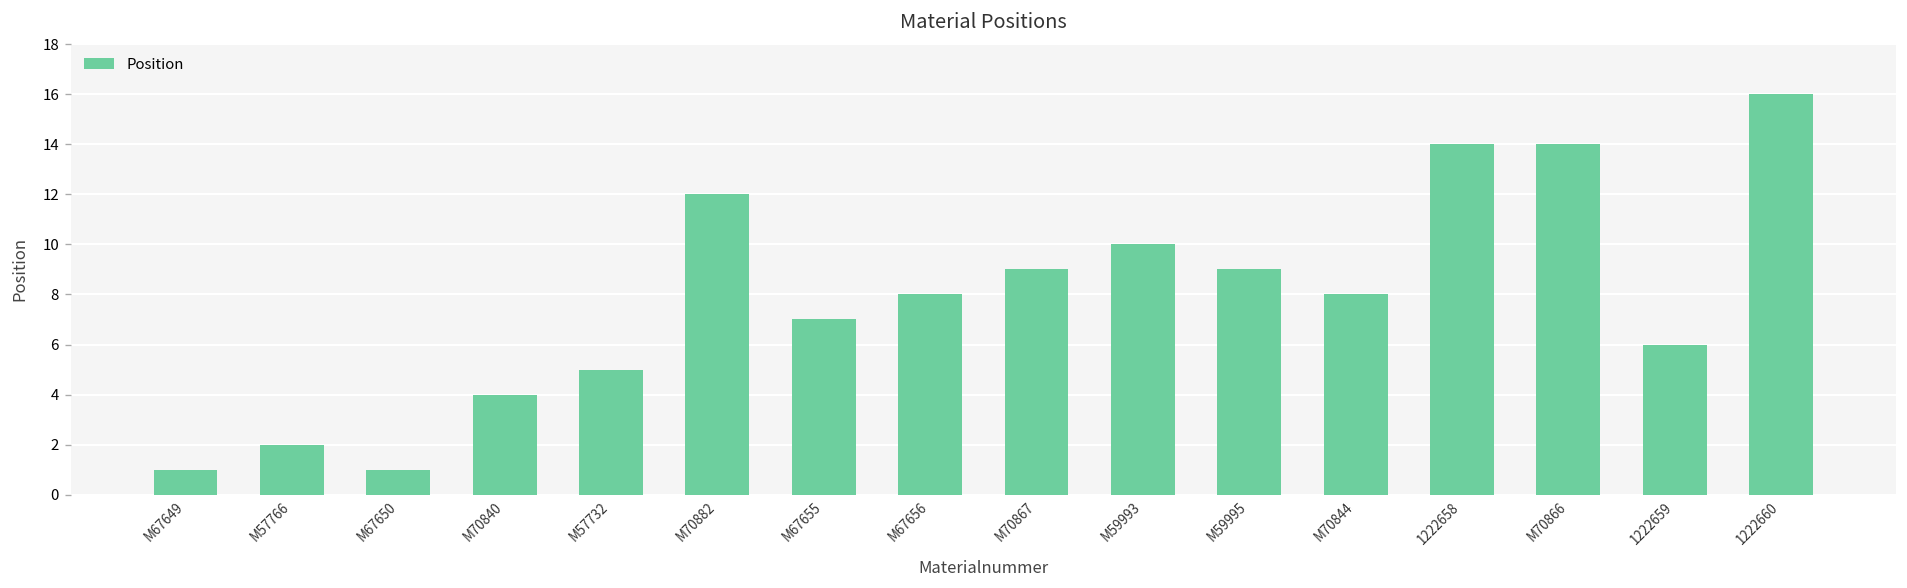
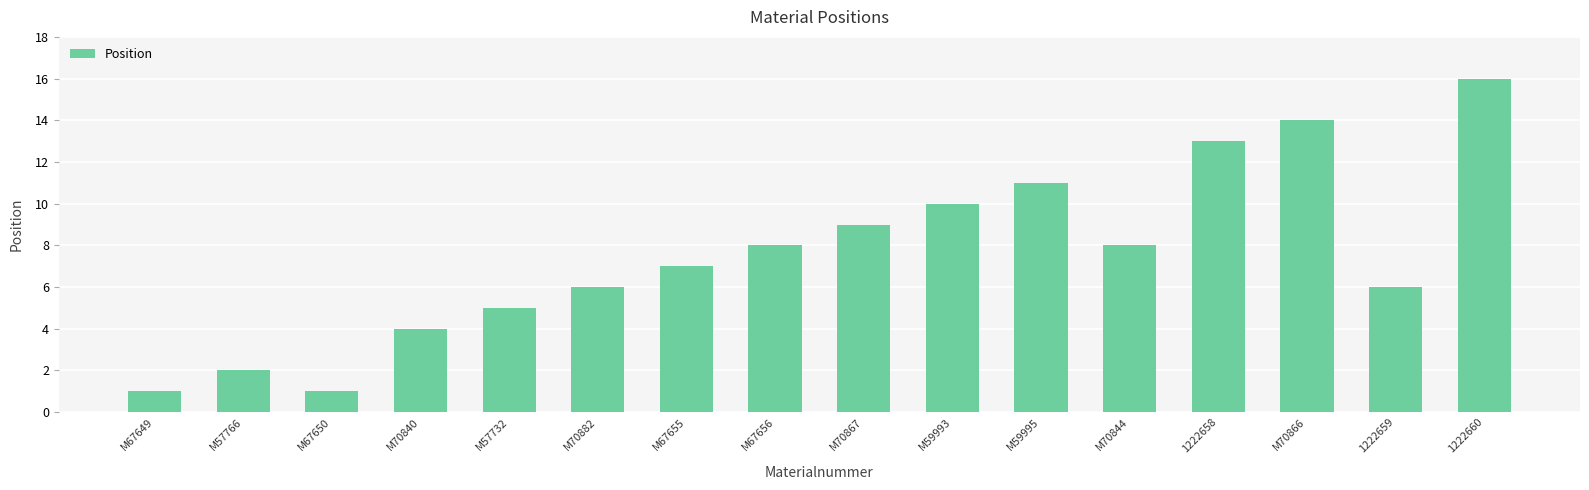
  {
    "M67649": 1,
    "M57766": 2,
    "M67650": 1,
    "M70840": 4,
    "M57732": 5,
-   "M70882": 12,
+   "M70882": 6,
    "M67655": 7,
    "M67656": 8,
    "M70867": 9,
    "M59993": 10,
-   "M59995": 9,
+   "M59995": 11,
    "M70844": 8,
-   "1222658": 14,
+   "1222658": 13,
    "M70866": 14,
    "1222659": 6,
    "1222660": 16
  }
